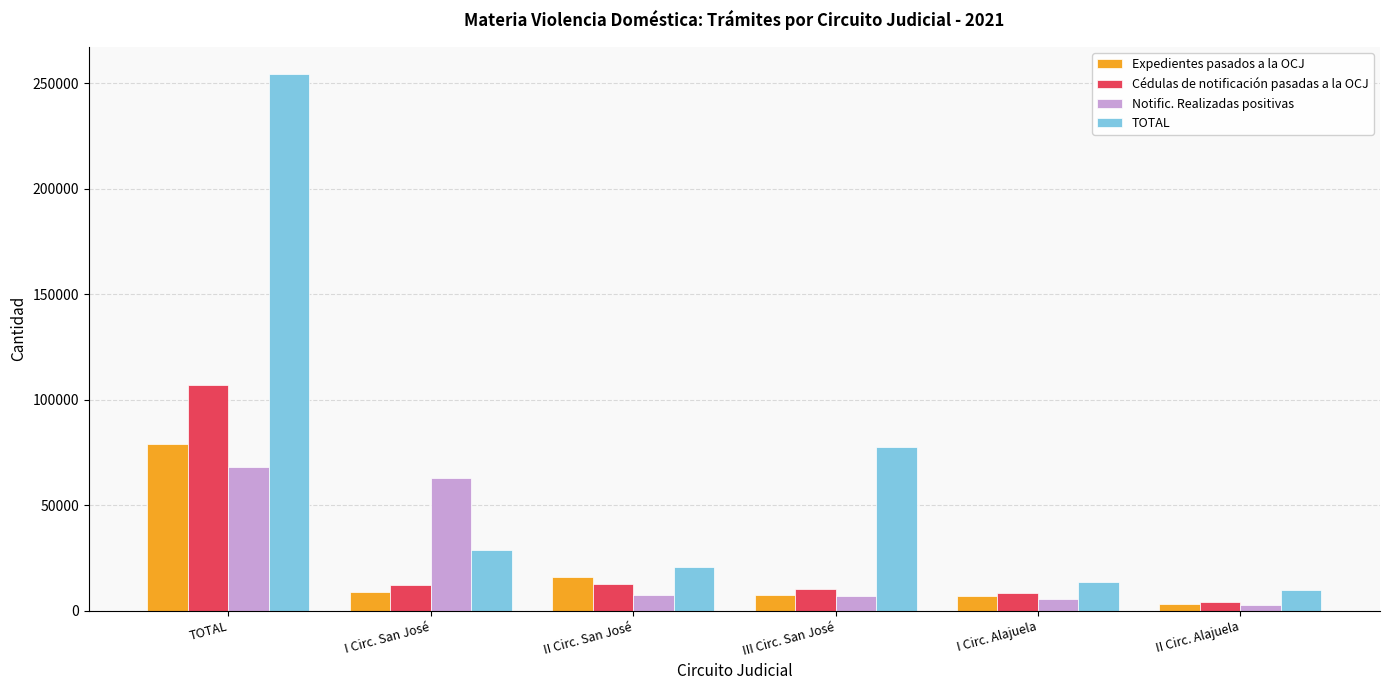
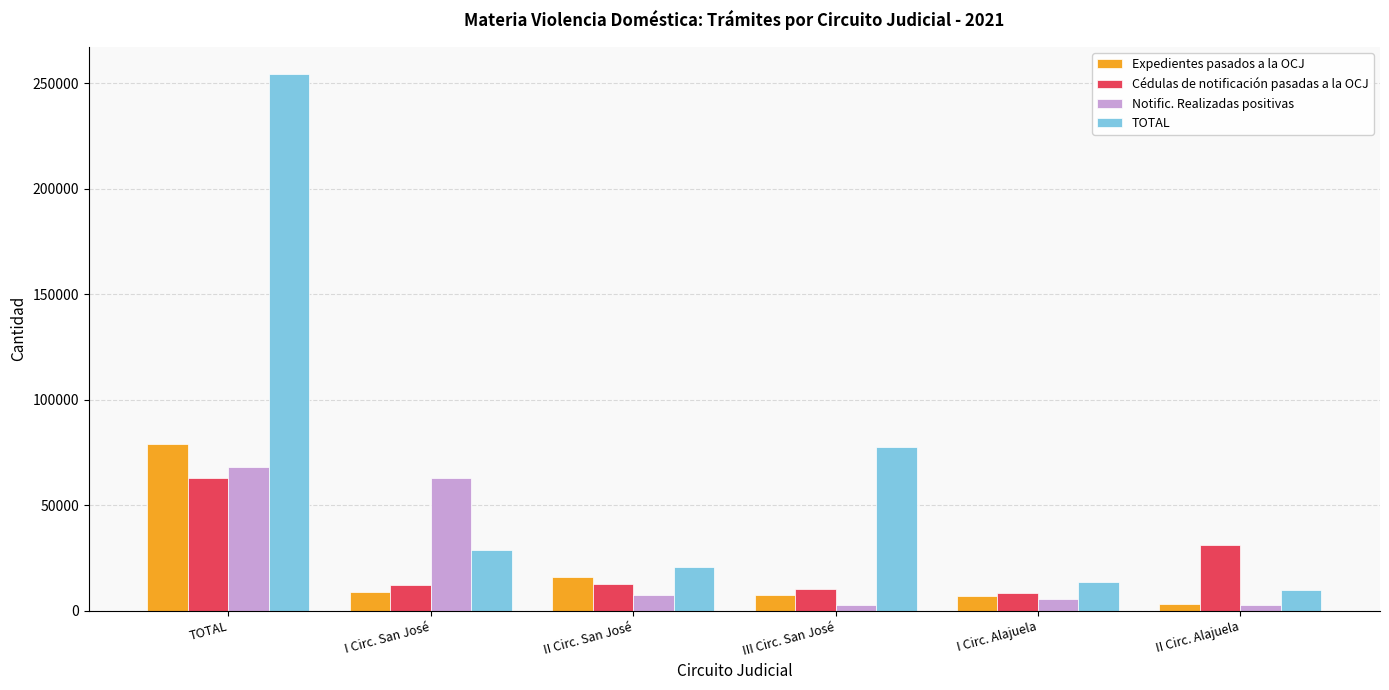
  {
    "Expedientes pasados a la OCJ": {
      "TOTAL": 79000,
      "I Circ. San José": 9000,
      "II Circ. San José": 16000,
      "III Circ. San José": 8000,
      "I Circ. Alajuela": 7000,
      "II Circ. Alajuela": 3000
    },
    "Cédulas de notificación pasadas a la OCJ": {
-     "TOTAL": 107000,
+     "TOTAL": 63000,
      "I Circ. San José": 12000,
      "II Circ. San José": 13000,
      "III Circ. San José": 10000,
      "I Circ. Alajuela": 9000,
-     "II Circ. Alajuela": 4000
+     "II Circ. Alajuela": 31000
    },
    "Notific. Realizadas positivas": {
      "TOTAL": 68000,
      "I Circ. San José": 63000,
      "II Circ. San José": 7000,
-     "III Circ. San José": 7000,
+     "III Circ. San José": 3000,
      "I Circ. Alajuela": 6000,
      "II Circ. Alajuela": 3000
    },
    "TOTAL": {
      "TOTAL": 254000,
      "I Circ. San José": 29000,
      "II Circ. San José": 21000,
      "III Circ. San José": 78000,
      "I Circ. Alajuela": 14000,
      "II Circ. Alajuela": 10000
    }
  }
